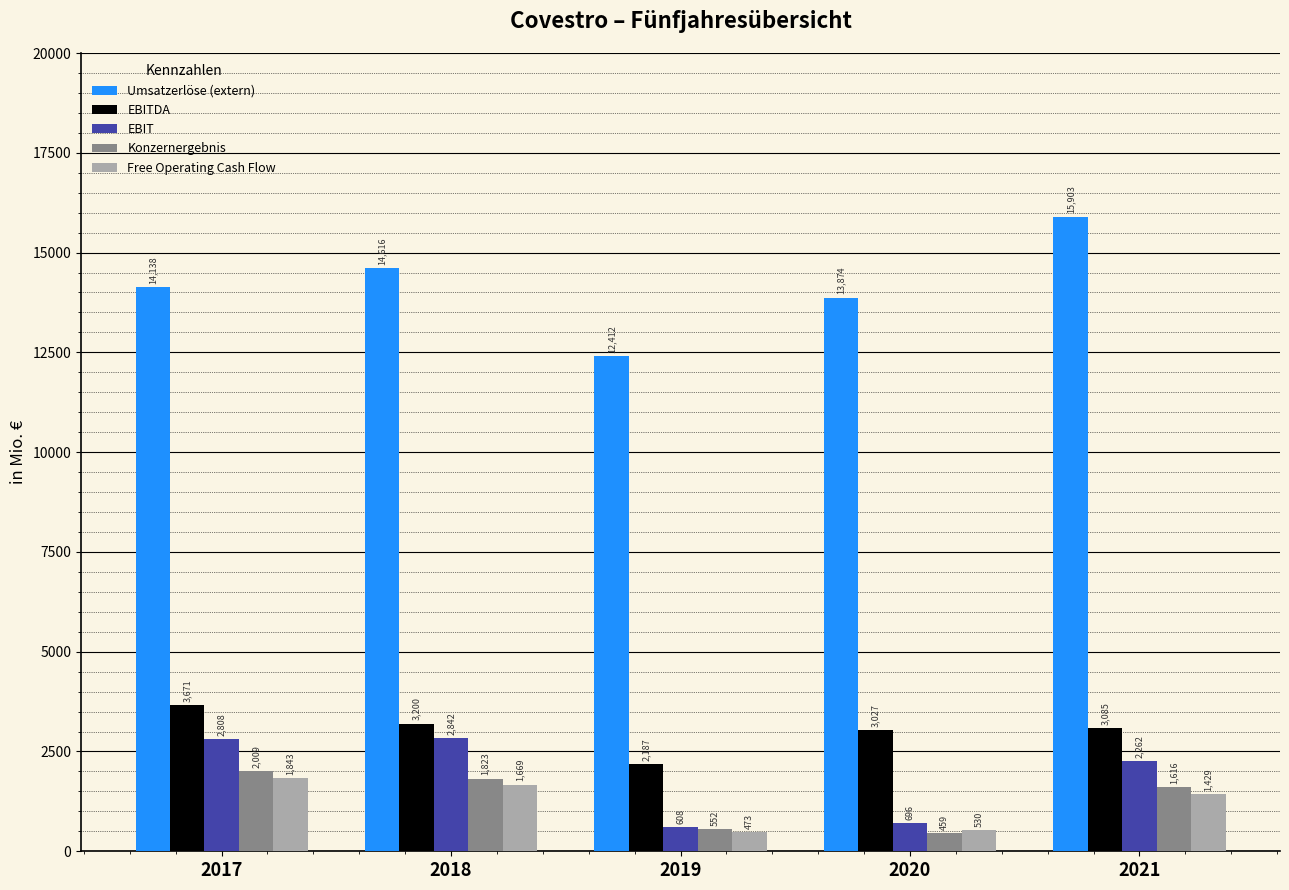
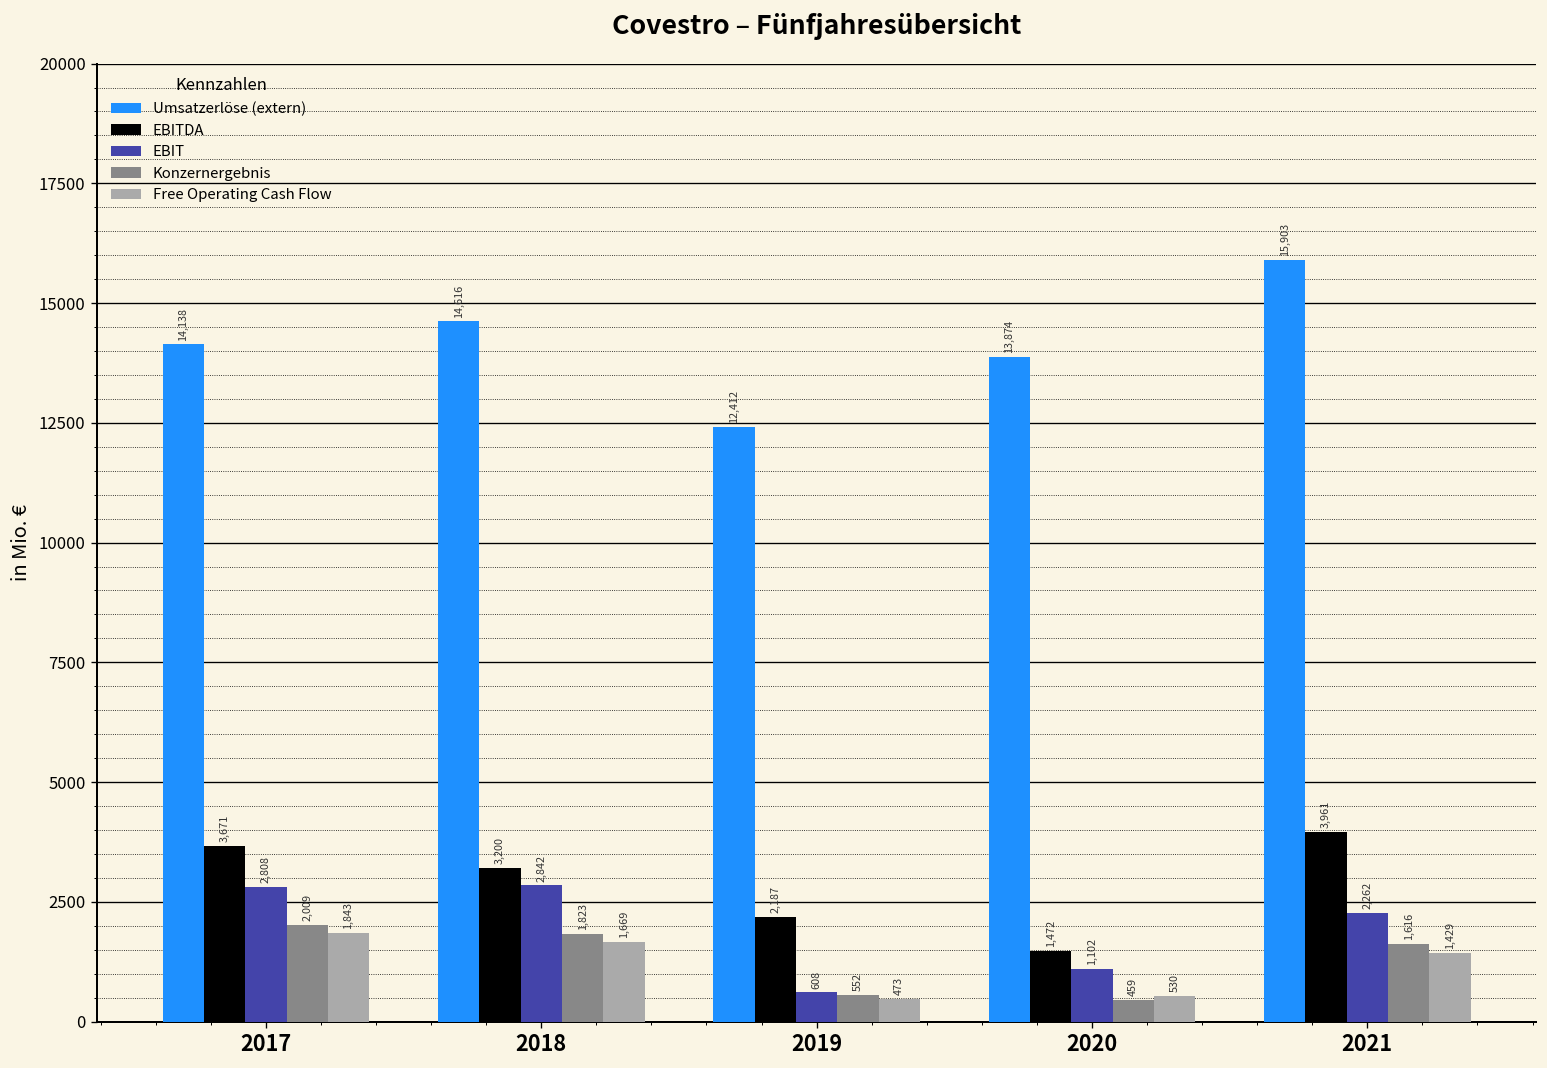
  {
    "Umsatzerlöse (extern)": {
      "2017": "14,138",
      "2018": "14,616",
      "2019": "12,412",
      "2020": "13,874",
      "2021": "15,903"
    },
    "EBITDA": {
      "2017": "3,671",
      "2018": "3,200",
      "2019": "2,187",
-     "2020": "3,027",
-     "2021": "3,085"
+     "2020": "1,472",
+     "2021": "3,961"
    },
    "EBIT": {
      "2017": "2,808",
      "2018": "2,842",
      "2019": "608",
-     "2020": "696",
+     "2020": "1,102",
      "2021": "2,262"
    }
  }
